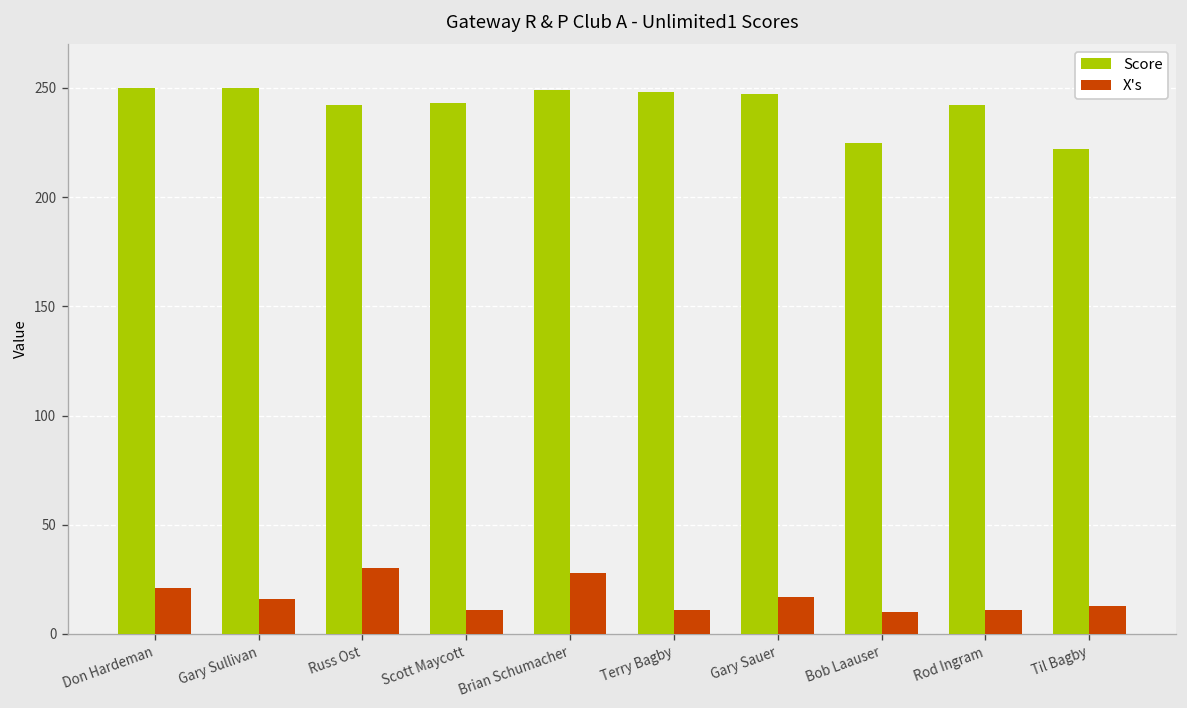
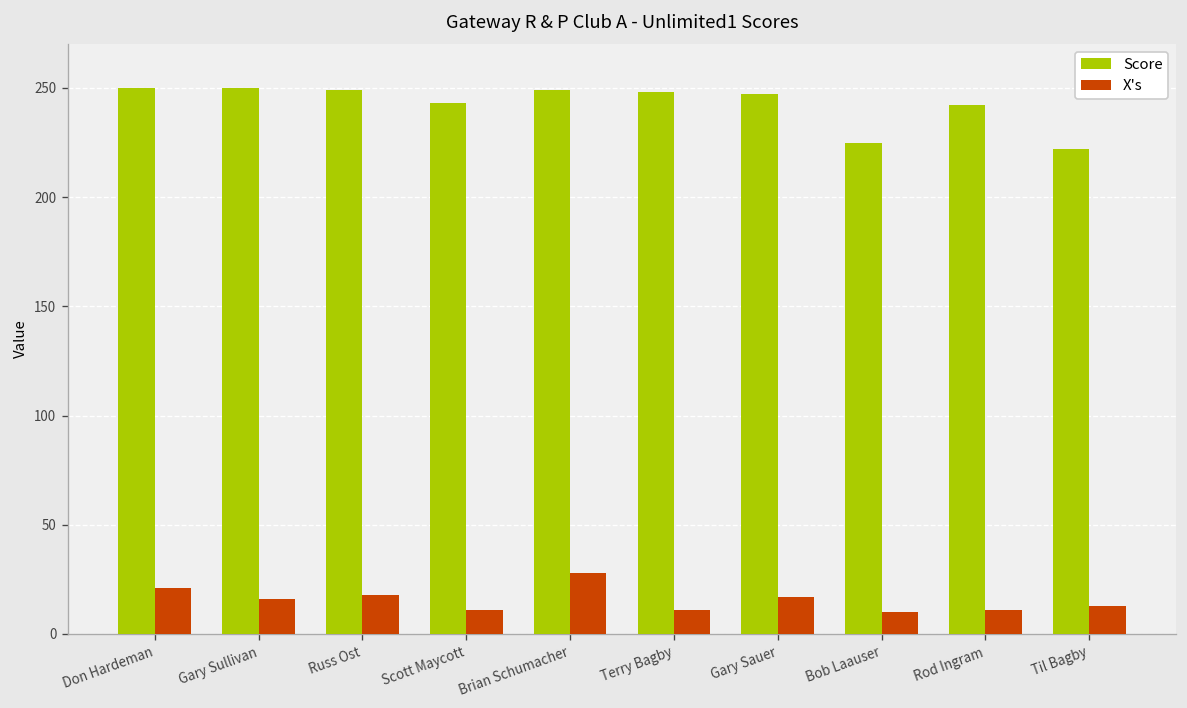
  {
    "Score": {
      "Don Hardeman": 250,
      "Gary Sullivan": 250,
-     "Russ Ost": 242,
+     "Russ Ost": 249,
      "Scott Maycott": 243,
      "Brian Schumacher": 249,
      "Terry Bagby": 248,
      "Gary Sauer": 247,
      "Bob Laauser": 225,
      "Rod Ingram": 242,
      "Til Bagby": 222
    },
    "X's": {
      "Don Hardeman": 21,
      "Gary Sullivan": 16,
-     "Russ Ost": 30,
+     "Russ Ost": 18,
      "Scott Maycott": 11,
      "Brian Schumacher": 28,
      "Terry Bagby": 11,
      "Gary Sauer": 17,
      "Bob Laauser": 10,
      "Rod Ingram": 11,
      "Til Bagby": 13
    }
  }
